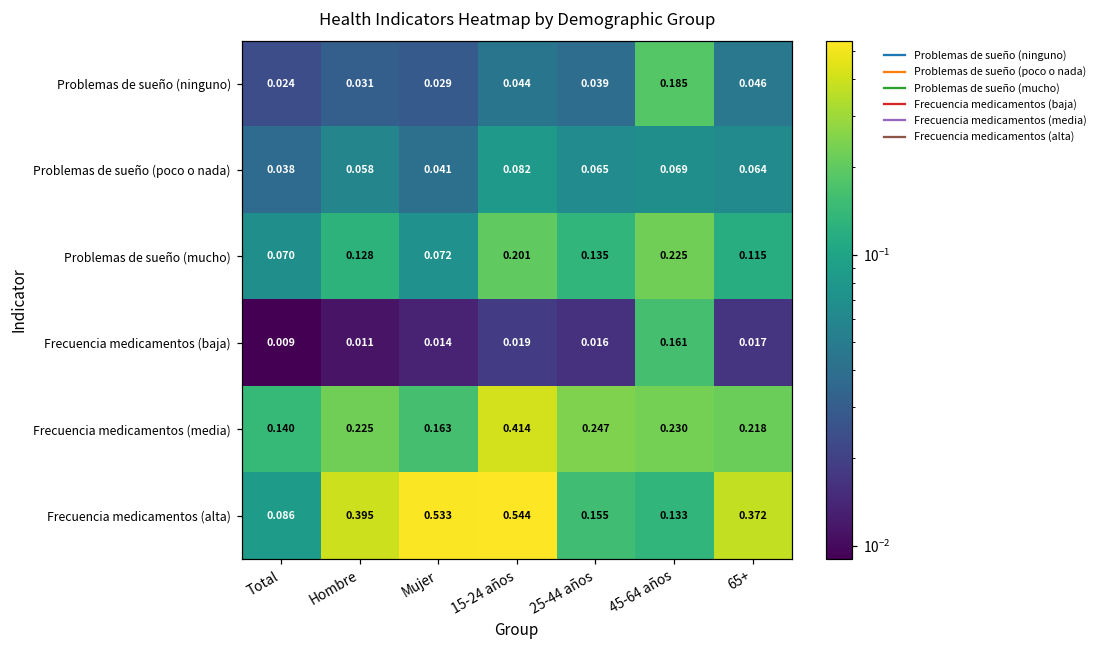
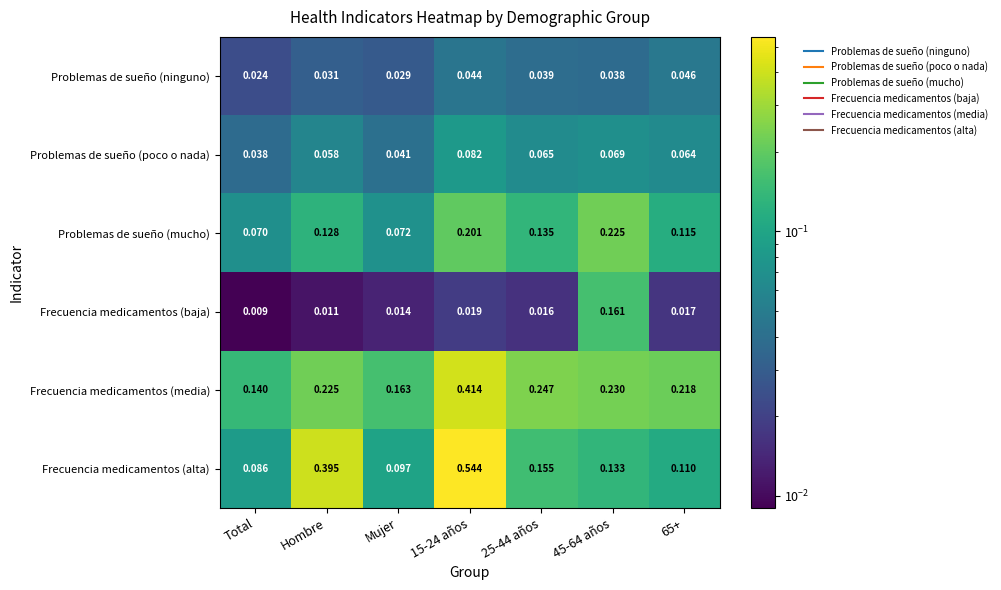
  {
    "Problemas de sueño (ninguno)": {
      "Total": 0.024,
      "Hombre": 0.031,
      "Mujer": 0.029,
      "15-24 años": 0.044,
      "25-44 años": 0.039,
-     "45-64 años": 0.185,
+     "45-64 años": 0.038,
      "65+": 0.046
    },
    "Problemas de sueño (poco o nada)": {
      "Total": 0.038,
      "Hombre": 0.058,
      "Mujer": 0.041,
      "15-24 años": 0.082,
      "25-44 años": 0.065,
      "45-64 años": 0.069,
      "65+": 0.064
    },
    "Problemas de sueño (mucho)": {
      "Total": 0.070,
      "Hombre": 0.128,
      "Mujer": 0.072,
      "15-24 años": 0.201,
      "25-44 años": 0.135,
      "45-64 años": 0.225,
      "65+": 0.115
    },
    "Frecuencia medicamentos (baja)": {
      "Total": 0.009,
      "Hombre": 0.011,
      "Mujer": 0.014,
      "15-24 años": 0.019,
      "25-44 años": 0.016,
      "45-64 años": 0.161,
      "65+": 0.017
    },
    "Frecuencia medicamentos (media)": {
      "Total": 0.140,
      "Hombre": 0.225,
      "Mujer": 0.163,
      "15-24 años": 0.414,
      "25-44 años": 0.247,
      "45-64 años": 0.230,
      "65+": 0.218
    },
    "Frecuencia medicamentos (alta)": {
      "Total": 0.086,
      "Hombre": 0.395,
-     "Mujer": 0.533,
+     "Mujer": 0.097,
      "15-24 años": 0.544,
      "25-44 años": 0.155,
      "45-64 años": 0.133,
-     "65+": 0.372
+     "65+": 0.110
    }
  }
